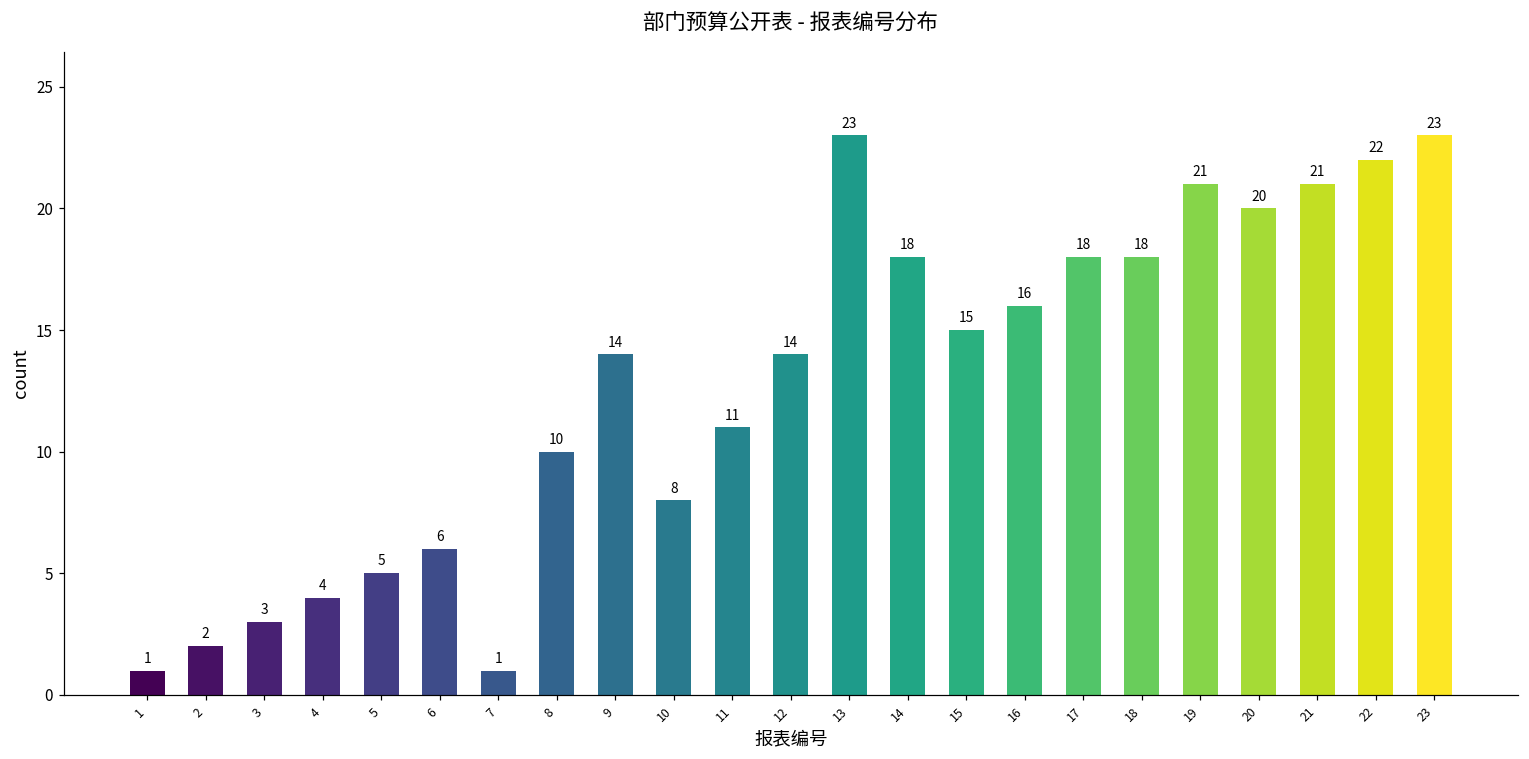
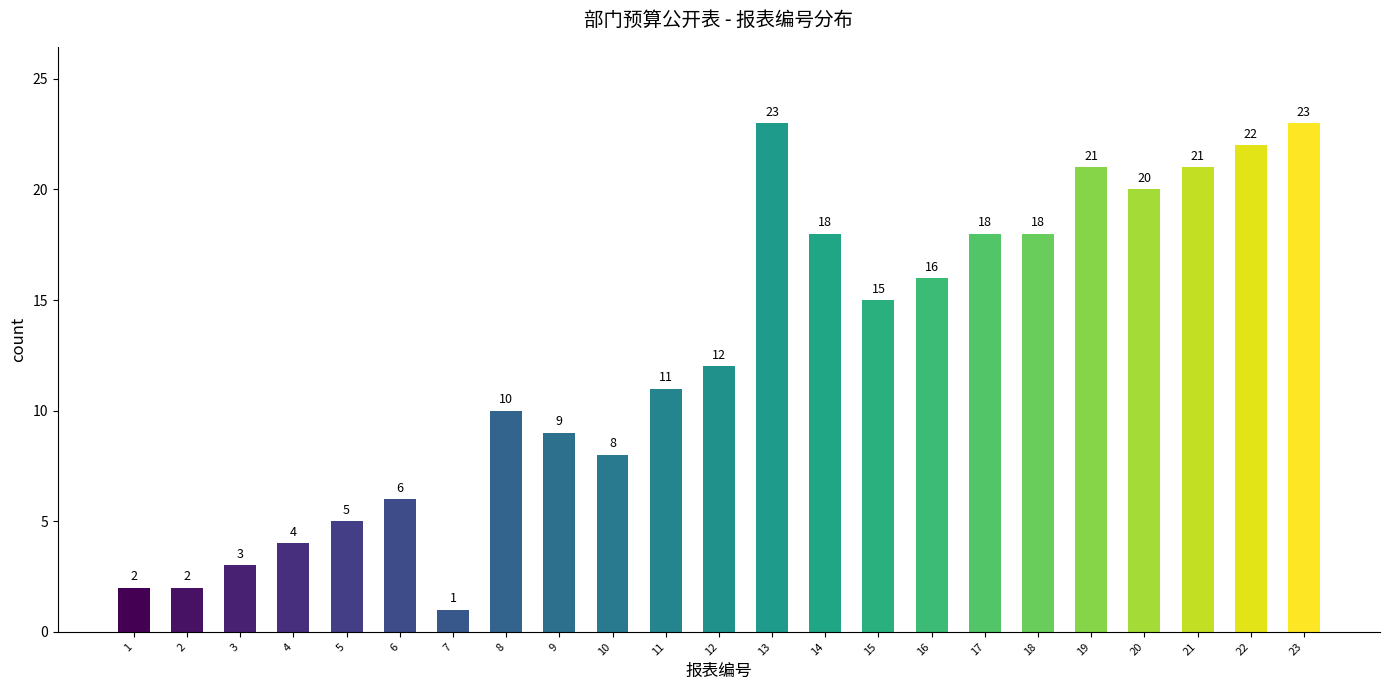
  {
-   "1": 1,
+   "1": 2,
    "2": 2,
    "3": 3,
    "4": 4,
    "5": 5,
    "6": 6,
    "7": 1,
    "8": 10,
-   "9": 14,
+   "9": 9,
    "10": 8,
    "11": 11,
-   "12": 14,
+   "12": 12,
    "13": 23,
    "14": 18,
    "15": 15,
    "16": 16,
    "17": 18,
    "18": 18,
    "19": 21,
    "20": 20,
    "21": 21,
    "22": 22,
    "23": 23
  }
